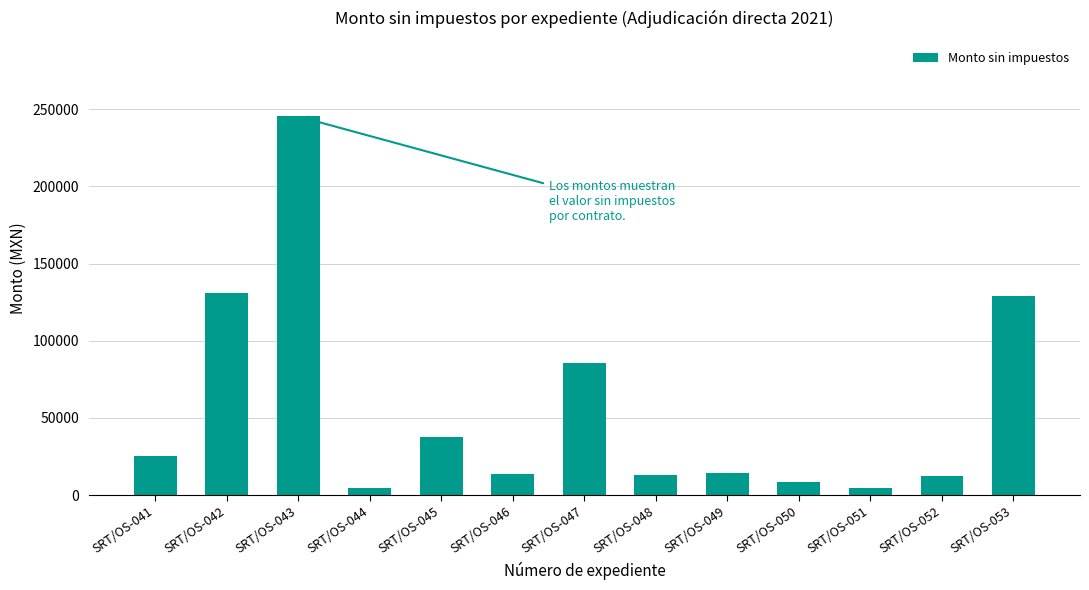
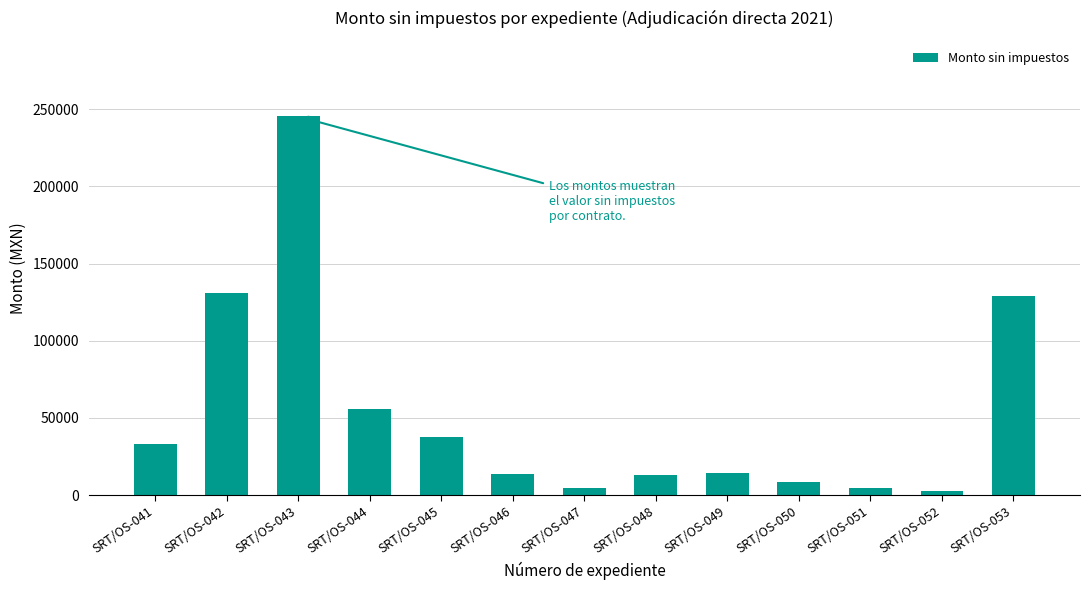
  {
-   "SRT/OS-041": 25000,
+   "SRT/OS-041": 33000,
    "SRT/OS-042": 131000,
    "SRT/OS-043": 245000,
-   "SRT/OS-044": 5000,
+   "SRT/OS-044": 56000,
    "SRT/OS-045": 38000,
    "SRT/OS-046": 14000,
-   "SRT/OS-047": 86000,
+   "SRT/OS-047": 5000,
    "SRT/OS-048": 13000,
    "SRT/OS-049": 14000,
    "SRT/OS-050": 8000,
    "SRT/OS-051": 5000,
-   "SRT/OS-052": 12000,
+   "SRT/OS-052": 3000,
    "SRT/OS-053": 129000
  }
